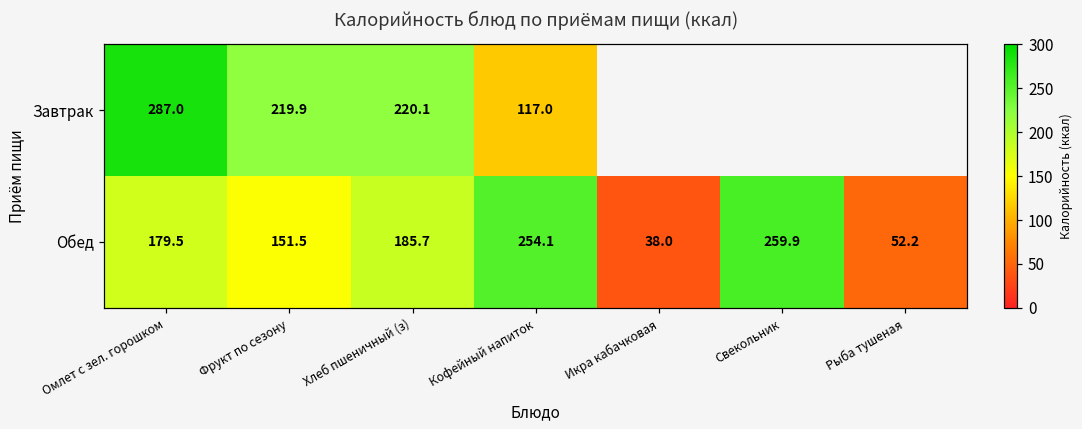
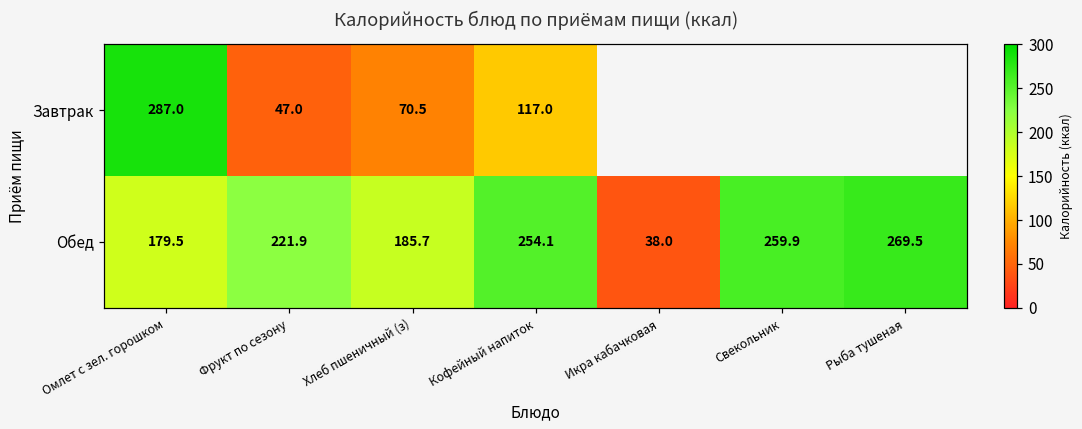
  {
    "Завтрак": {
      "Омлет с зел. горошком": 287.0,
-     "Фрукт по сезону": 219.9,
-     "Хлеб пшеничный (з)": 220.1,
+     "Фрукт по сезону": 47.0,
+     "Хлеб пшеничный (з)": 70.5,
      "Кофейный напиток": 117.0
    },
    "Обед": {
      "Омлет с зел. горошком": 179.5,
-     "Фрукт по сезону": 151.5,
+     "Фрукт по сезону": 221.9,
      "Хлеб пшеничный (з)": 185.7,
      "Кофейный напиток": 254.1,
      "Икра кабачковая": 38.0,
      "Свекольник": 259.9,
-     "Рыба тушеная": 52.2
+     "Рыба тушеная": 269.5
    }
  }
